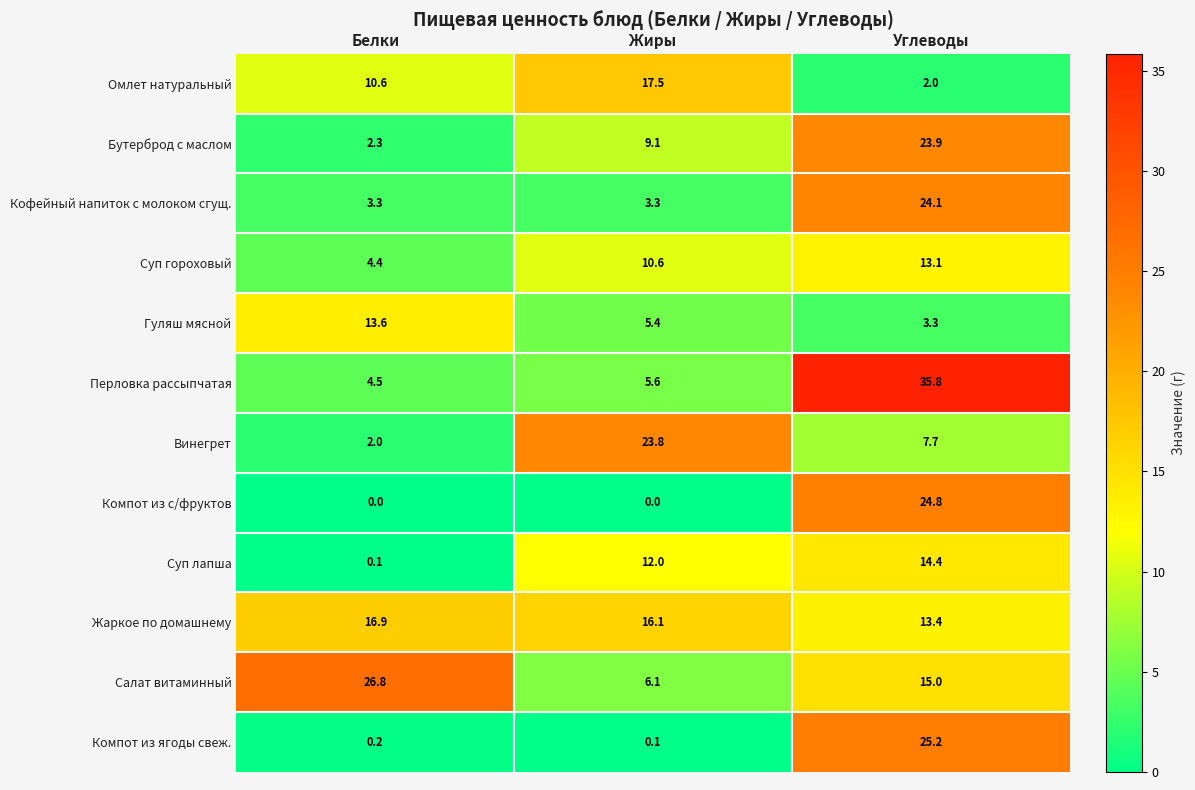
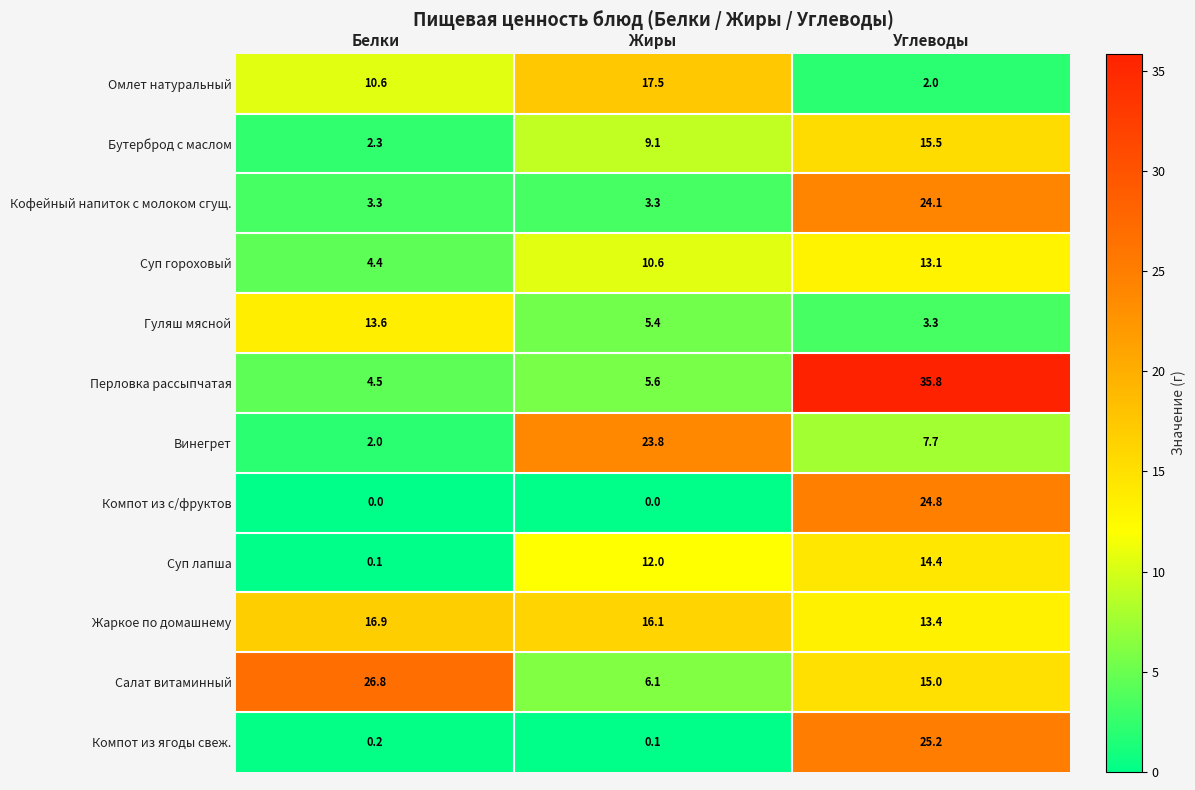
  {
    "Омлет натуральный": {
      "Белки": 10.6,
      "Жиры": 17.5,
      "Углеводы": 2.0
    },
    "Бутерброд с маслом": {
      "Белки": 2.3,
      "Жиры": 9.1,
-     "Углеводы": 23.9
+     "Углеводы": 15.5
    },
    "Кофейный напиток с молоком сгущ.": {
      "Белки": 3.3,
      "Жиры": 3.3,
      "Углеводы": 24.1
    },
    "Суп гороховый": {
      "Белки": 4.4,
      "Жиры": 10.6,
      "Углеводы": 13.1
    },
    "Гуляш мясной": {
      "Белки": 13.6,
      "Жиры": 5.4,
      "Углеводы": 3.3
    },
    "Перловка рассыпчатая": {
      "Белки": 4.5,
      "Жиры": 5.6,
      "Углеводы": 35.8
    },
    "Винегрет": {
      "Белки": 2.0,
      "Жиры": 23.8,
      "Углеводы": 7.7
    },
    "Компот из с/фруктов": {
      "Белки": 0.0,
      "Жиры": 0.0,
      "Углеводы": 24.8
    },
    "Суп лапша": {
      "Белки": 0.1,
      "Жиры": 12.0,
      "Углеводы": 14.4
    },
    "Жаркое по домашнему": {
      "Белки": 16.9,
      "Жиры": 16.1,
      "Углеводы": 13.4
    },
    "Салат витаминный": {
      "Белки": 26.8,
      "Жиры": 6.1,
      "Углеводы": 15.0
    },
    "Компот из ягоды свеж.": {
      "Белки": 0.2,
      "Жиры": 0.1,
      "Углеводы": 25.2
    }
  }
